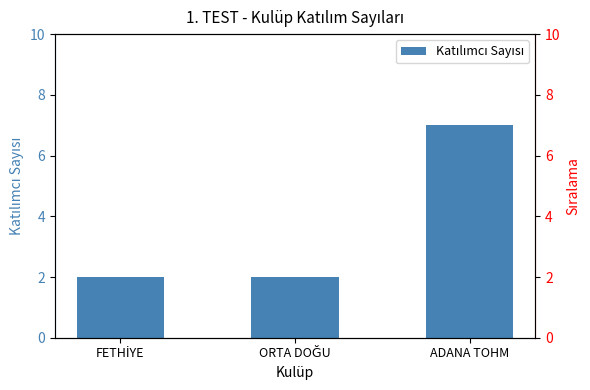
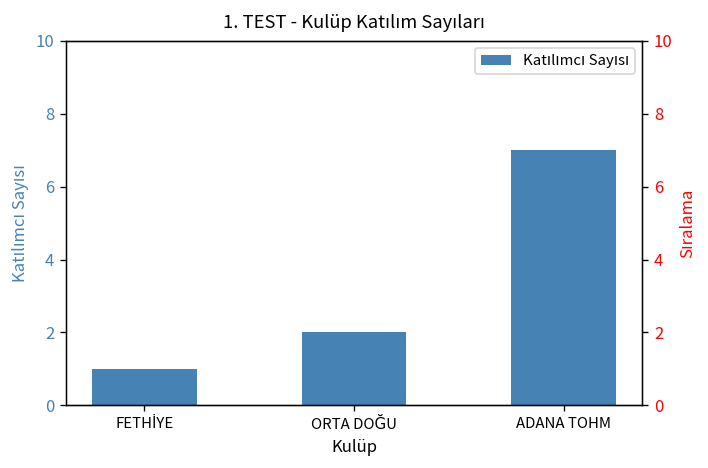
  {
-   "FETHİYE": 2,
+   "FETHİYE": 1,
    "ORTA DOĞU": 2,
    "ADANA TOHM": 7
  }
